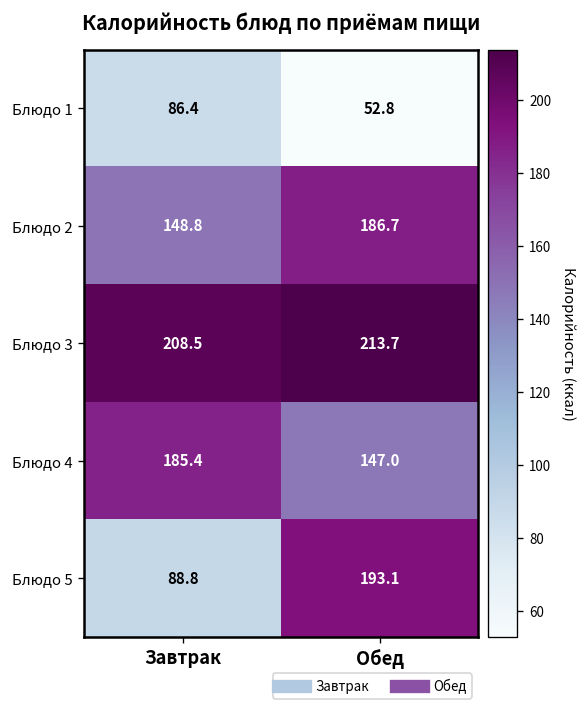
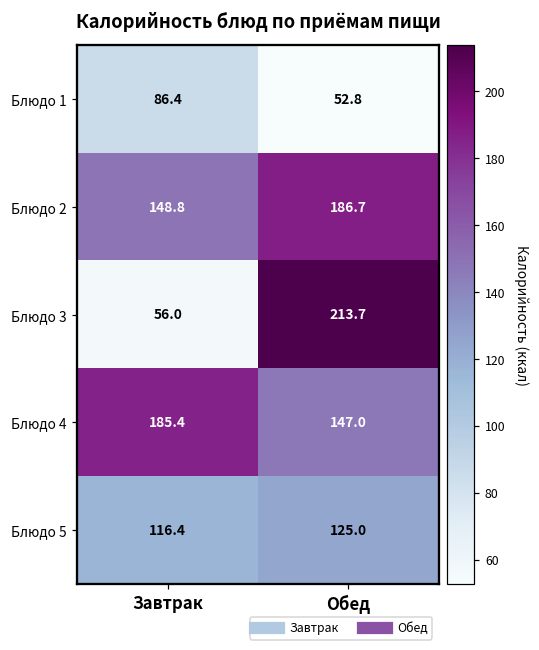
  {
    "Блюдо 1": {
      "Завтрак": 86.4,
      "Обед": 52.8
    },
    "Блюдо 2": {
      "Завтрак": 148.8,
      "Обед": 186.7
    },
    "Блюдо 3": {
-     "Завтрак": 208.5,
+     "Завтрак": 56.0,
      "Обед": 213.7
    },
    "Блюдо 4": {
      "Завтрак": 185.4,
      "Обед": 147.0
    },
    "Блюдо 5": {
-     "Завтрак": 88.8,
-     "Обед": 193.1
+     "Завтрак": 116.4,
+     "Обед": 125.0
    }
  }
